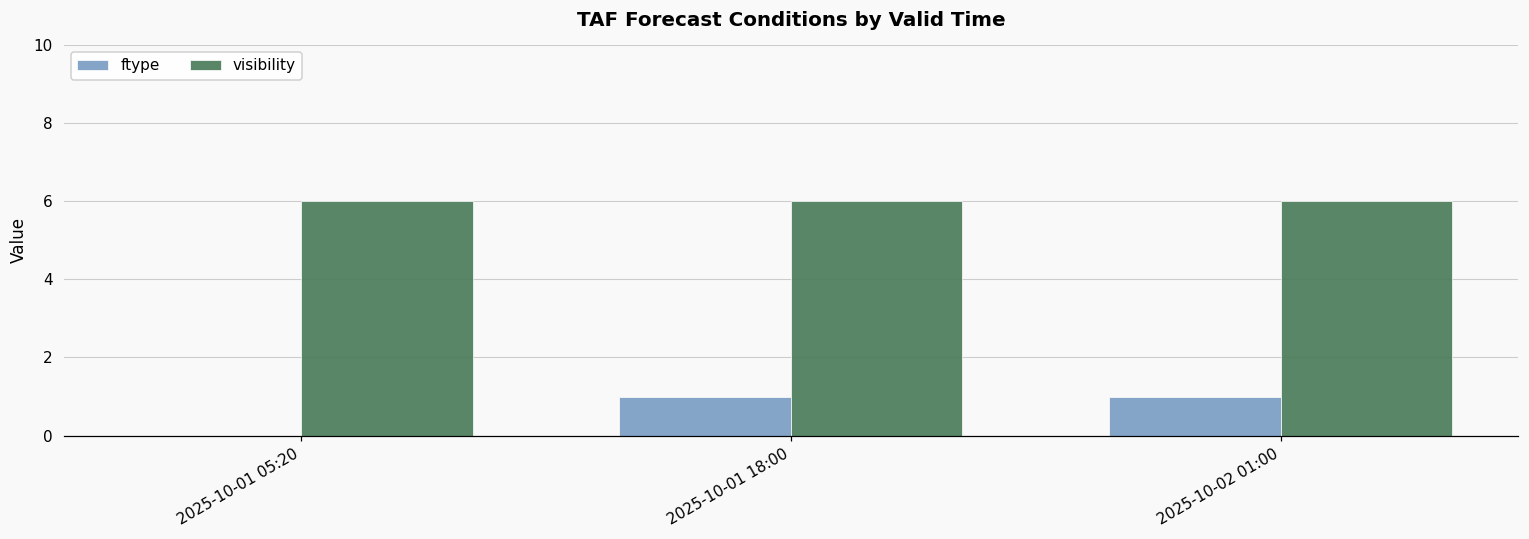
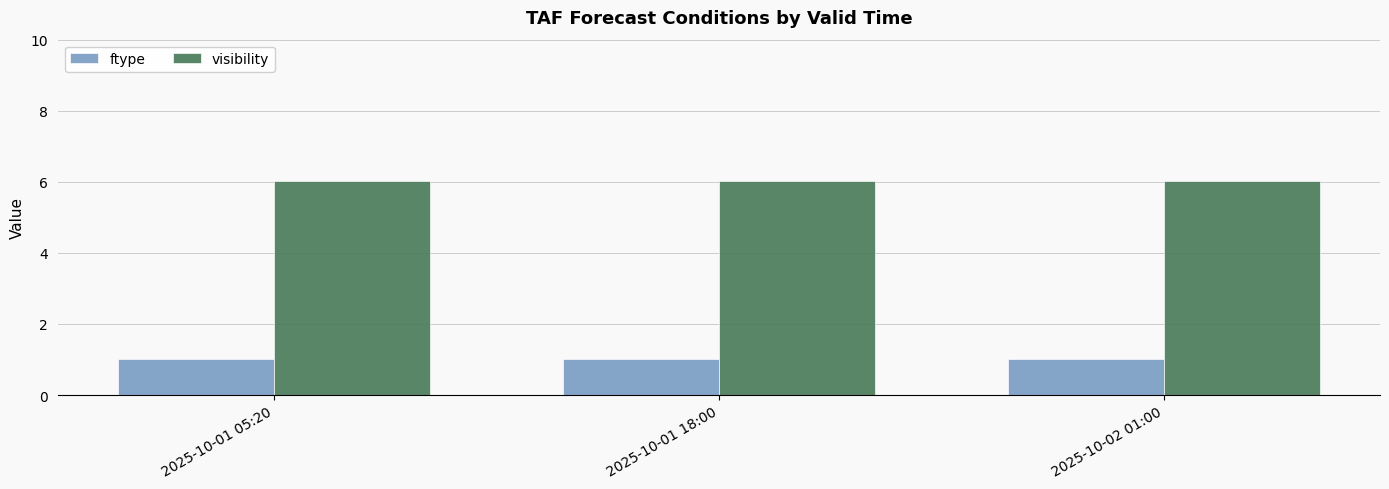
  {
    "ftype": {
-     "2025-10-01 05:20": 0,
+     "2025-10-01 05:20": 1,
      "2025-10-01 18:00": 1,
      "2025-10-02 01:00": 1
    },
    "visibility": {
      "2025-10-01 05:20": 6,
      "2025-10-01 18:00": 6,
      "2025-10-02 01:00": 6
    }
  }
